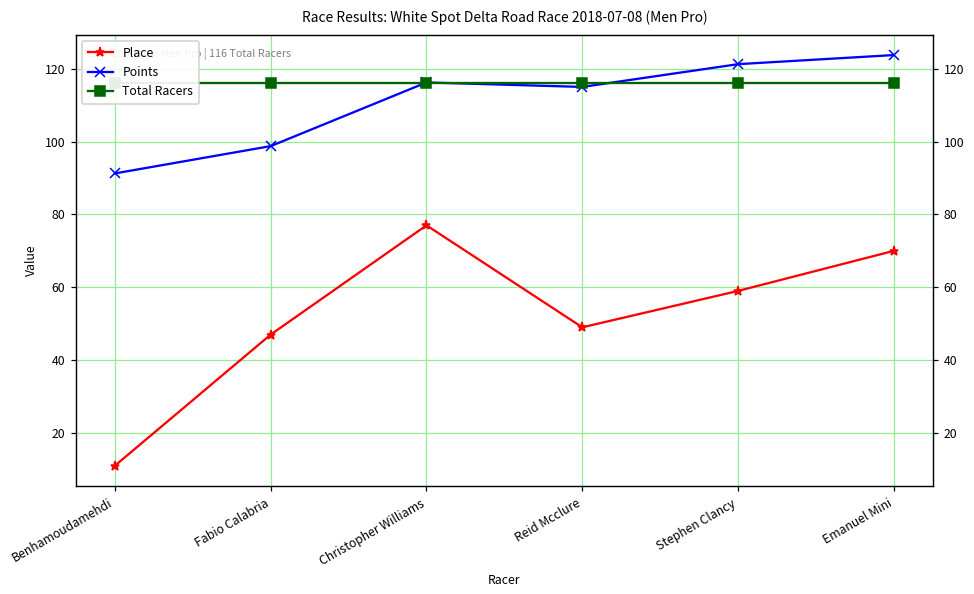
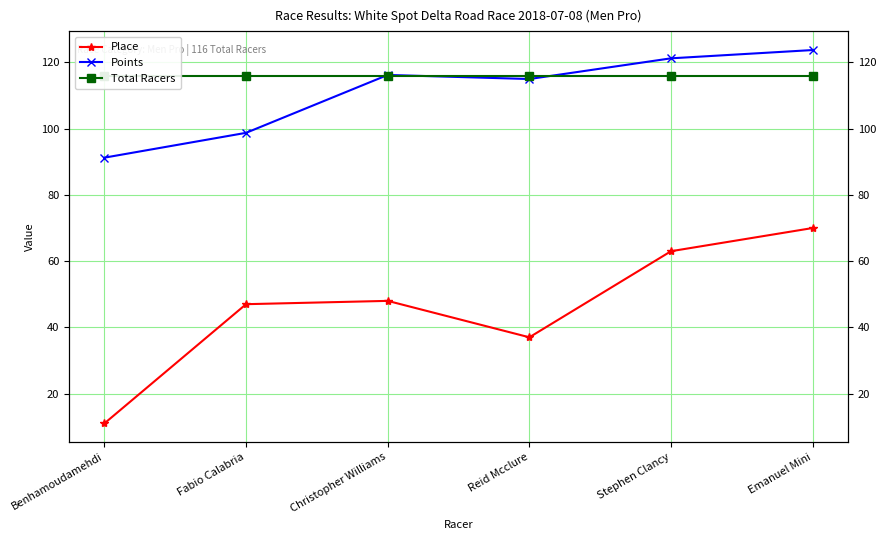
  {
    "Place": {
      "Benhamoudamehdi": 11,
      "Fabio Calabria": 47,
-     "Christopher Williams": 77,
-     "Reid Mcclure": 49,
-     "Stephen Clancy": 59,
+     "Christopher Williams": 48,
+     "Reid Mcclure": 37,
+     "Stephen Clancy": 63,
      "Emanuel Mini": 70
    },
    "Points": {
      "Benhamoudamehdi": 91,
      "Fabio Calabria": 99,
      "Reid Mcclure": 115,
      "Stephen Clancy": 121,
      "Emanuel Mini": 124
    },
    "Total Racers": {
      "Reid Mcclure": 116,
      "Stephen Clancy": 116,
      "Emanuel Mini": 116
    }
  }
